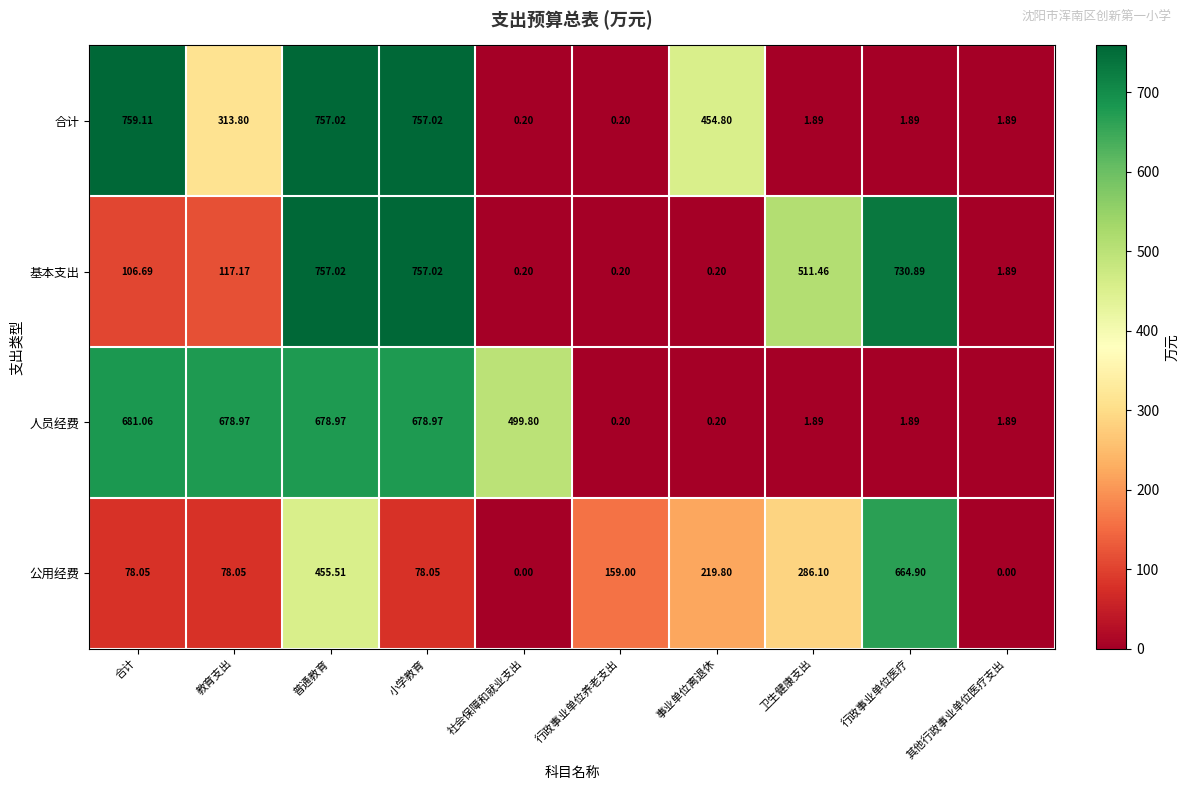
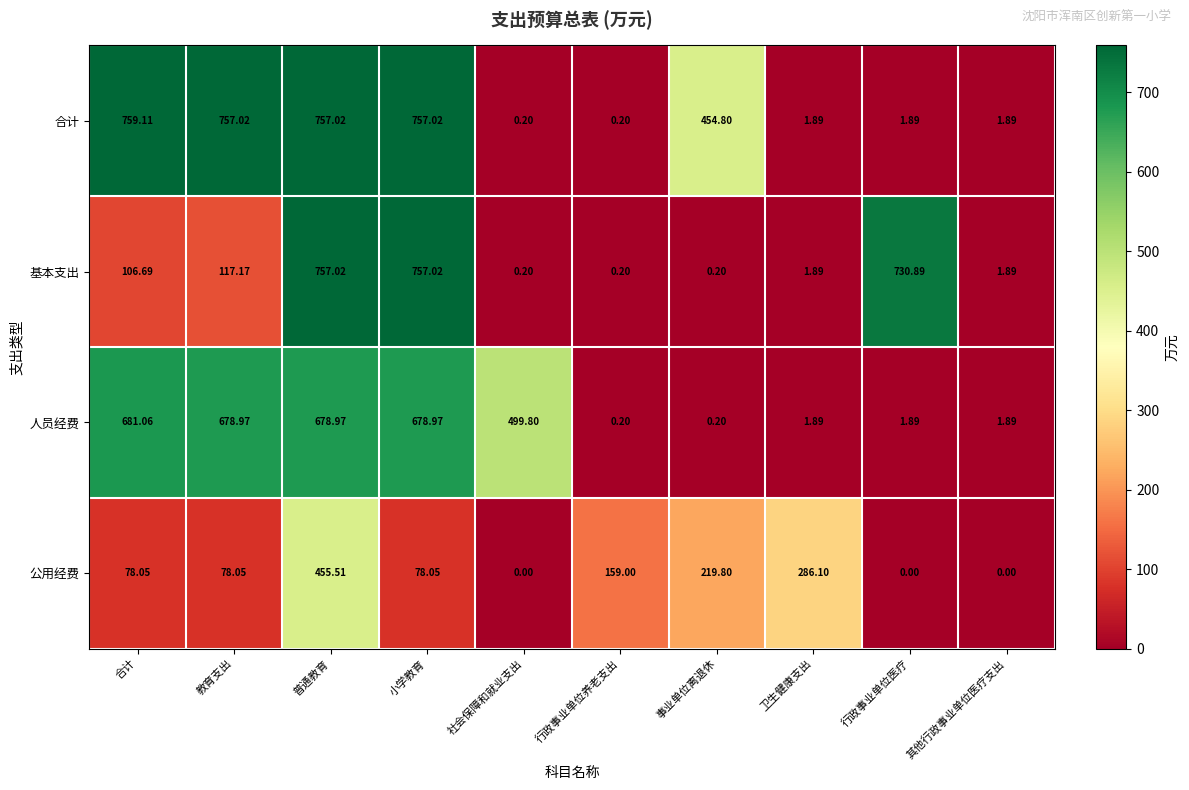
  {
    "合计": {
      "合计": 759.11,
-     "教育支出": 313.80,
+     "教育支出": 757.02,
      "普通教育": 757.02,
      "小学教育": 757.02,
      "社会保障和就业支出": 0.20,
      "行政事业单位养老支出": 0.20,
      "事业单位离退休": 454.80,
      "卫生健康支出": 1.89,
      "行政事业单位医疗": 1.89,
      "其他行政事业单位医疗支出": 1.89
    },
    "基本支出": {
      "合计": 106.69,
      "教育支出": 117.17,
      "普通教育": 757.02,
      "小学教育": 757.02,
      "社会保障和就业支出": 0.20,
      "行政事业单位养老支出": 0.20,
      "事业单位离退休": 0.20,
-     "卫生健康支出": 511.46,
+     "卫生健康支出": 1.89,
      "行政事业单位医疗": 730.89,
      "其他行政事业单位医疗支出": 1.89
    },
    "人员经费": {
      "合计": 681.06,
      "教育支出": 678.97,
      "普通教育": 678.97,
      "小学教育": 678.97,
      "社会保障和就业支出": 499.80,
      "行政事业单位养老支出": 0.20,
      "事业单位离退休": 0.20,
      "卫生健康支出": 1.89,
      "行政事业单位医疗": 1.89,
      "其他行政事业单位医疗支出": 1.89
    },
    "公用经费": {
      "合计": 78.05,
      "教育支出": 78.05,
      "普通教育": 455.51,
      "小学教育": 78.05,
      "社会保障和就业支出": 0.00,
      "行政事业单位养老支出": 159.00,
      "事业单位离退休": 219.80,
      "卫生健康支出": 286.10,
-     "行政事业单位医疗": 664.90,
+     "行政事业单位医疗": 0.00,
      "其他行政事业单位医疗支出": 0.00
    }
  }
